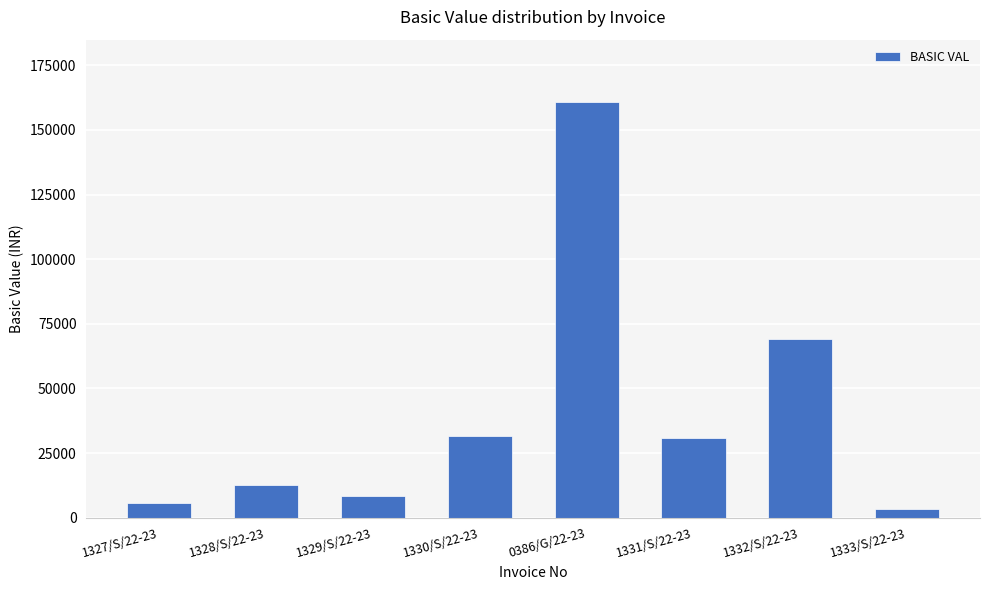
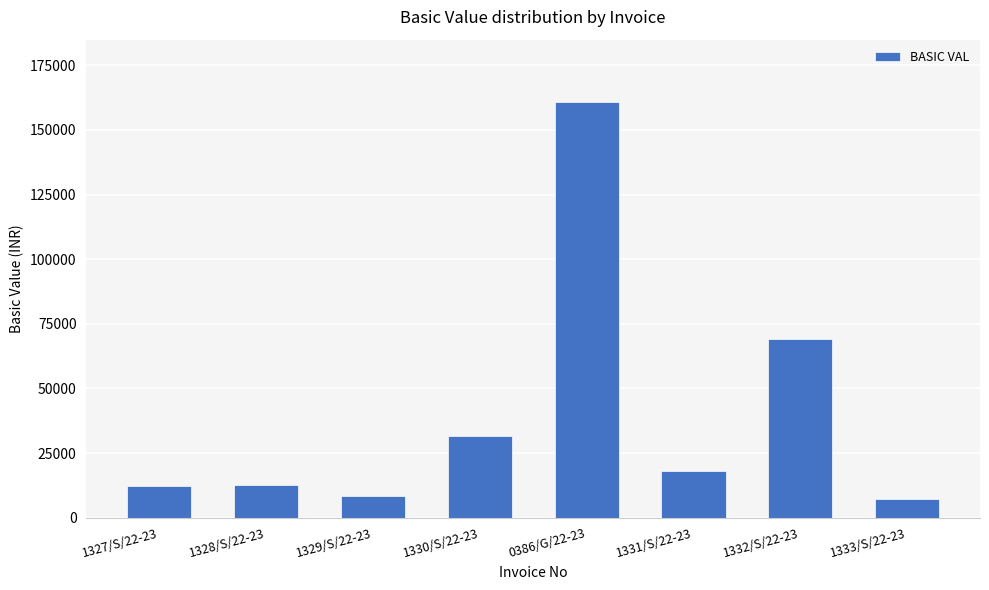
  {
-   "1327/S/22-23": 6000,
+   "1327/S/22-23": 12000,
    "1328/S/22-23": 13000,
    "1329/S/22-23": 8000,
    "1330/S/22-23": 32000,
    "0386/G/22-23": 161000,
-   "1331/S/22-23": 31000,
+   "1331/S/22-23": 18000,
    "1332/S/22-23": 69000,
-   "1333/S/22-23": 4000
+   "1333/S/22-23": 7000
  }
